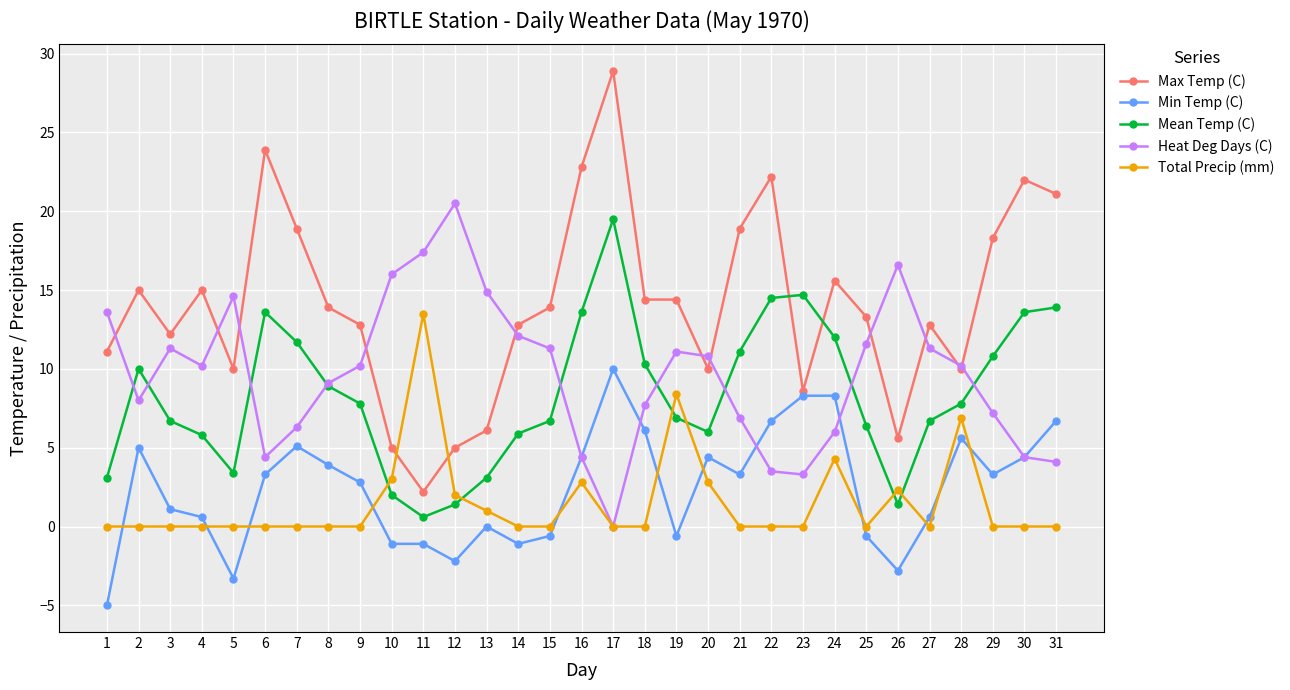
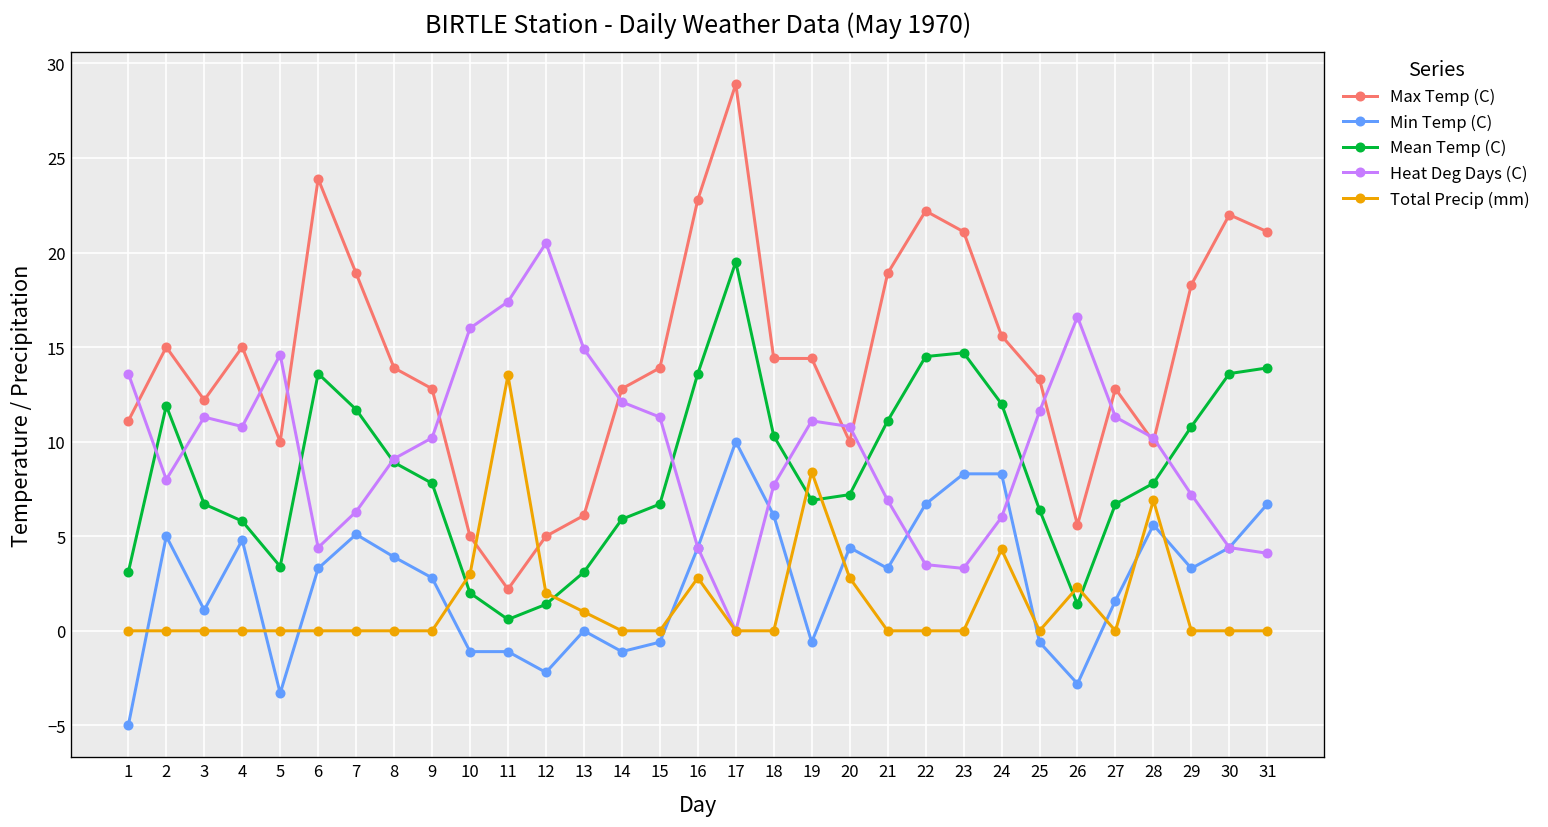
  {
    "Max Temp (C)": {
      "1": 11.1,
      "2": 15.0,
      "3": 12.2,
      "4": 15.0,
      "5": 10.0,
      "6": 23.9,
      "7": 18.9,
      "8": 13.9,
      "9": 12.8,
      "10": 5.0,
      "11": 2.2,
      "12": 5.0,
      "13": 6.1,
      "14": 12.8,
      "15": 13.9,
      "16": 22.8,
      "17": 28.9,
      "18": 14.4,
      "19": 14.4,
      "20": 10.0,
      "21": 18.9,
      "22": 22.2,
-     "23": 8.6,
+     "23": 21.1,
      "24": 15.6,
      "25": 13.3,
      "26": 5.6,
      "27": 12.8,
      "28": 10.0,
      "29": 18.3,
      "30": 22.0,
      "31": 21.1
    },
    "Min Temp (C)": {
      "1": -5.0,
      "2": 5.0,
      "3": 1.1,
-     "4": 0.6,
+     "4": 4.8,
      "5": -3.3,
      "6": 3.3,
      "7": 5.1,
      "8": 3.9,
      "9": 2.8,
      "10": -1.1,
      "11": -1.1,
      "12": -2.2,
      "13": 0.0,
      "14": -1.1,
      "15": -0.6,
      "17": 10.0,
      "18": 6.1,
      "19": -0.6,
      "20": 4.4,
      "21": 3.3,
      "22": 6.7,
      "23": 8.3,
      "24": 8.3,
      "25": -0.6,
      "26": -2.8,
-     "27": 0.6,
+     "27": 1.6,
      "28": 5.6,
      "29": 3.3,
      "31": 6.7
    },
    "Mean Temp (C)": {
      "1": 3.1,
-     "2": 10.0,
+     "2": 11.9,
      "3": 6.7,
      "4": 5.8,
      "5": 3.4,
      "6": 13.6,
      "7": 11.7,
      "8": 8.9,
      "9": 7.8,
      "10": 2.0,
      "11": 0.6,
      "12": 1.4,
      "13": 3.1,
      "14": 5.9,
      "15": 6.7,
      "16": 13.6,
      "17": 19.5,
      "18": 10.3,
      "19": 6.9,
-     "20": 6.0,
+     "20": 7.2,
      "21": 11.1,
      "22": 14.5,
      "23": 14.7,
      "24": 12.0,
      "25": 6.4,
      "26": 1.4,
      "27": 6.7,
      "28": 7.8,
      "29": 10.8,
      "30": 13.6,
      "31": 13.9
    },
    "Heat Deg Days (C)": {
      "1": 13.6,
      "2": 8.0,
      "3": 11.3,
-     "4": 10.2,
+     "4": 10.8,
      "5": 14.6,
      "6": 4.4,
      "7": 6.3,
      "8": 9.1,
      "9": 10.2,
      "10": 16.0,
      "11": 17.4,
      "12": 20.5,
      "13": 14.9,
      "14": 12.1,
      "15": 11.3,
      "18": 7.7,
      "19": 11.1,
      "20": 10.8,
      "21": 6.9,
      "22": 3.5,
      "23": 3.3,
      "24": 6.0,
      "25": 11.6,
      "26": 16.6,
      "27": 11.3,
      "28": 10.2,
      "29": 7.2,
      "31": 4.1
    },
    "Total Precip (mm)": {
      "1": 0.0,
      "2": 0.0,
      "3": 0.0,
      "4": 0.0,
      "5": 0.0,
      "6": 0.0,
      "7": 0.0,
      "8": 0.0,
      "9": 0.0,
      "10": 3.0,
      "11": 13.5,
      "12": 2.0,
      "13": 1.0,
      "14": 0.0,
      "15": 0.0,
      "16": 2.8,
      "18": 0.0,
      "19": 8.4,
      "20": 2.8,
      "21": 0.0,
      "22": 0.0,
      "23": 0.0,
      "24": 4.3,
      "25": 0.0,
      "26": 2.3,
      "27": 0.0,
      "28": 6.9,
      "29": 0.0,
      "30": 0.0,
      "31": 0.0
    }
  }
